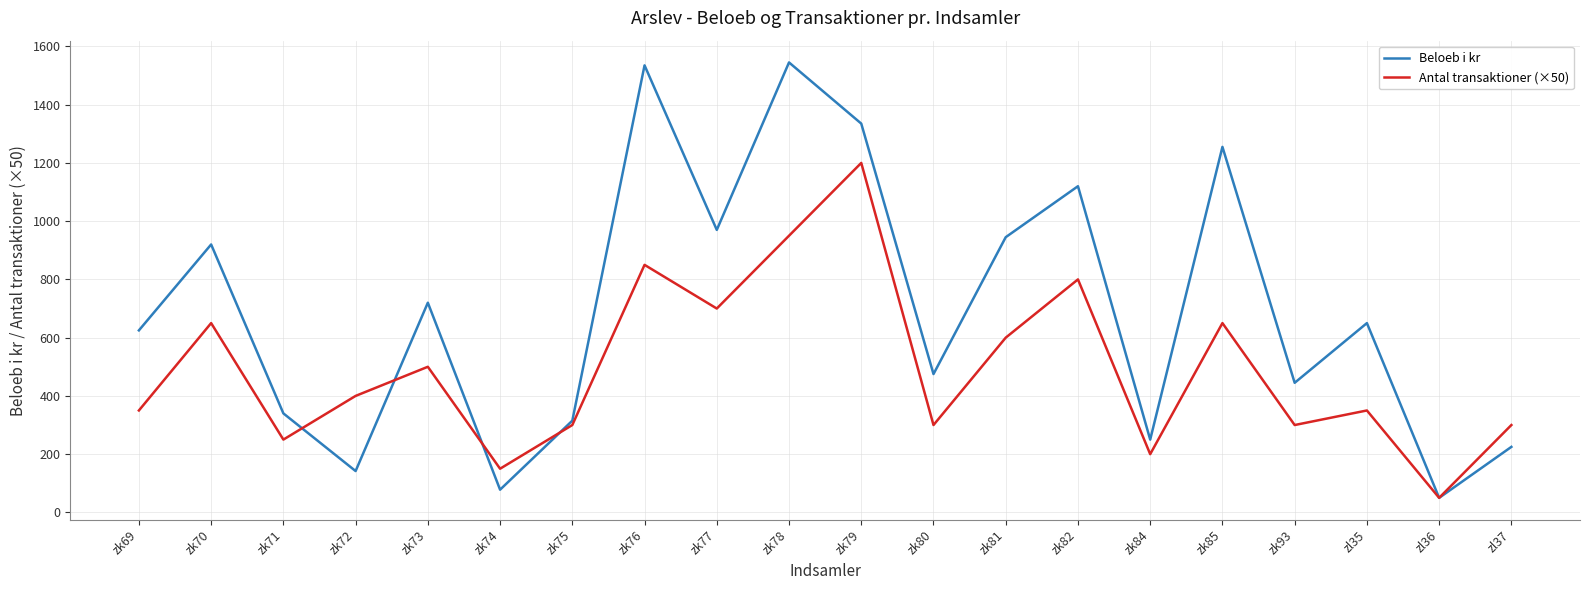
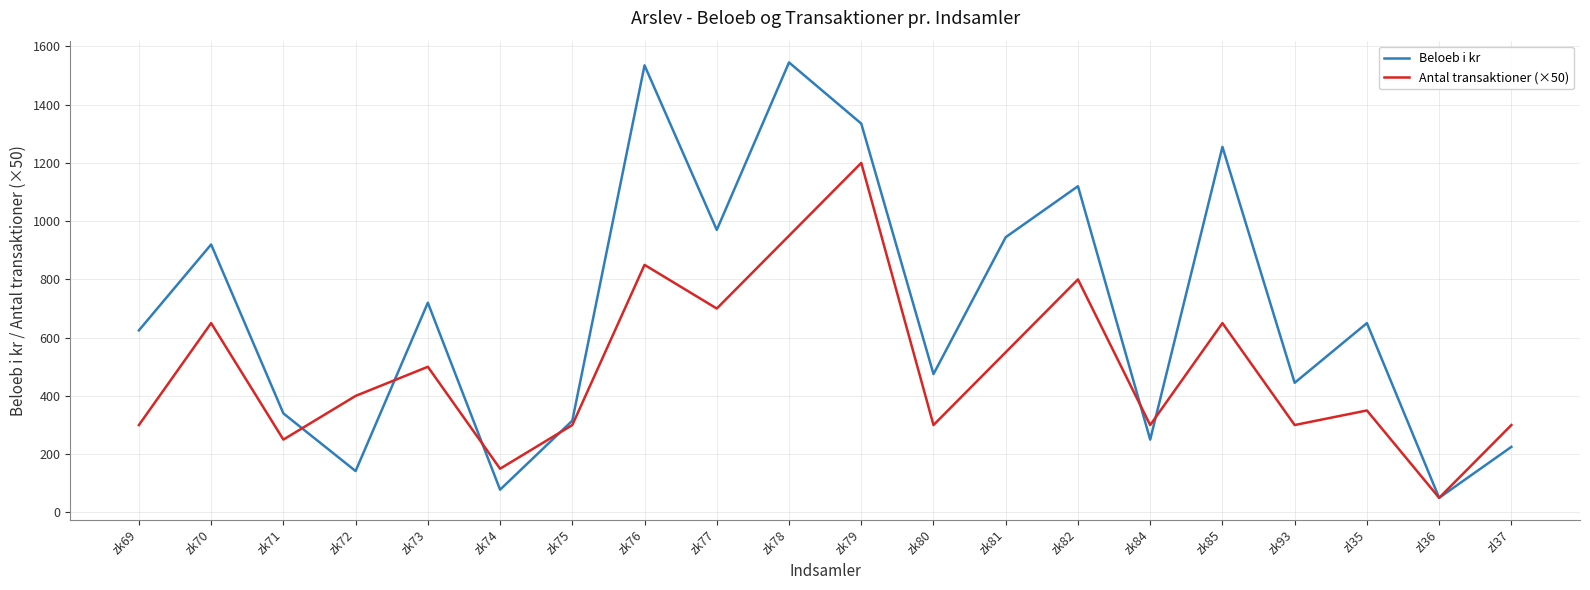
  {
    "Beloeb i kr": {
      "zk69": 630,
      "zk70": 920,
      "zk71": 340,
      "zk72": 140,
      "zk73": 720,
      "zk74": 80,
      "zk75": 320,
      "zk76": 1540,
      "zk77": 970,
      "zk78": 1550,
      "zk79": 1340,
      "zk80": 480,
      "zk81": 950,
      "zk82": 1120,
      "zk84": 250,
      "zk85": 1260,
      "zk93": 450,
      "zl35": 650,
      "zl37": 230
    },
    "Antal transaktioner (×50)": {
-     "zk69": 350,
+     "zk69": 300,
      "zk70": 650,
      "zk71": 250,
      "zk72": 400,
      "zk73": 500,
      "zk74": 150,
      "zk75": 300,
      "zk76": 850,
      "zk77": 700,
      "zk78": 950,
      "zk79": 1200,
      "zk80": 300,
-     "zk81": 600,
+     "zk81": 550,
      "zk82": 800,
-     "zk84": 200,
+     "zk84": 300,
      "zk85": 650,
      "zk93": 300,
      "zl35": 350,
      "zl37": 300
    }
  }
